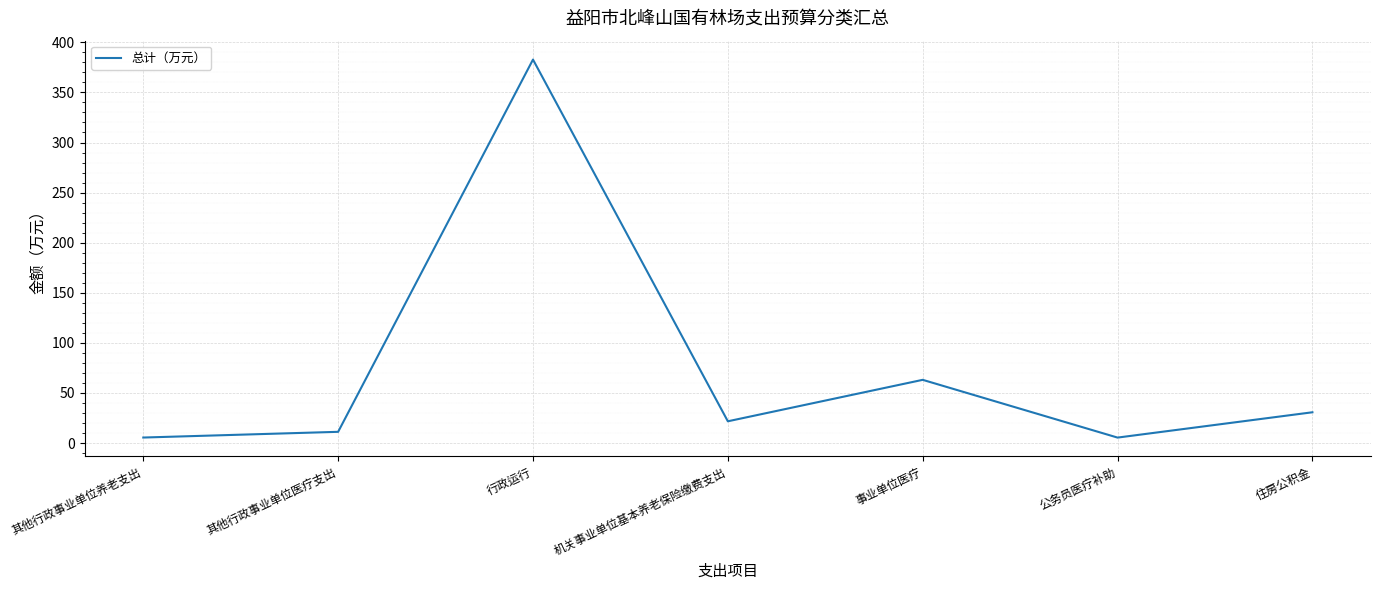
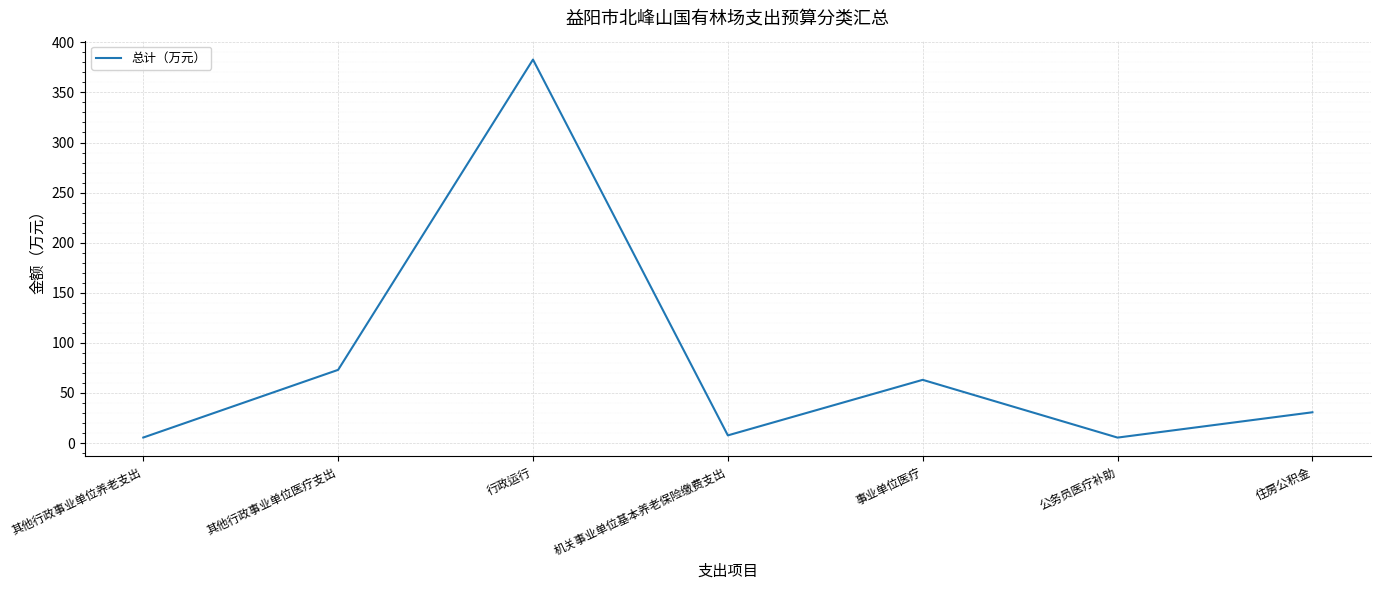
  {
    "其他行政事业单位养老支出": 5,
-   "其他行政事业单位医疗支出": 11,
+   "其他行政事业单位医疗支出": 73,
    "行政运行": 383,
-   "机关事业单位基本养老保险缴费支出": 22,
+   "机关事业单位基本养老保险缴费支出": 8,
    "事业单位医疗": 63,
    "公务员医疗补助": 5,
    "住房公积金": 31
  }
